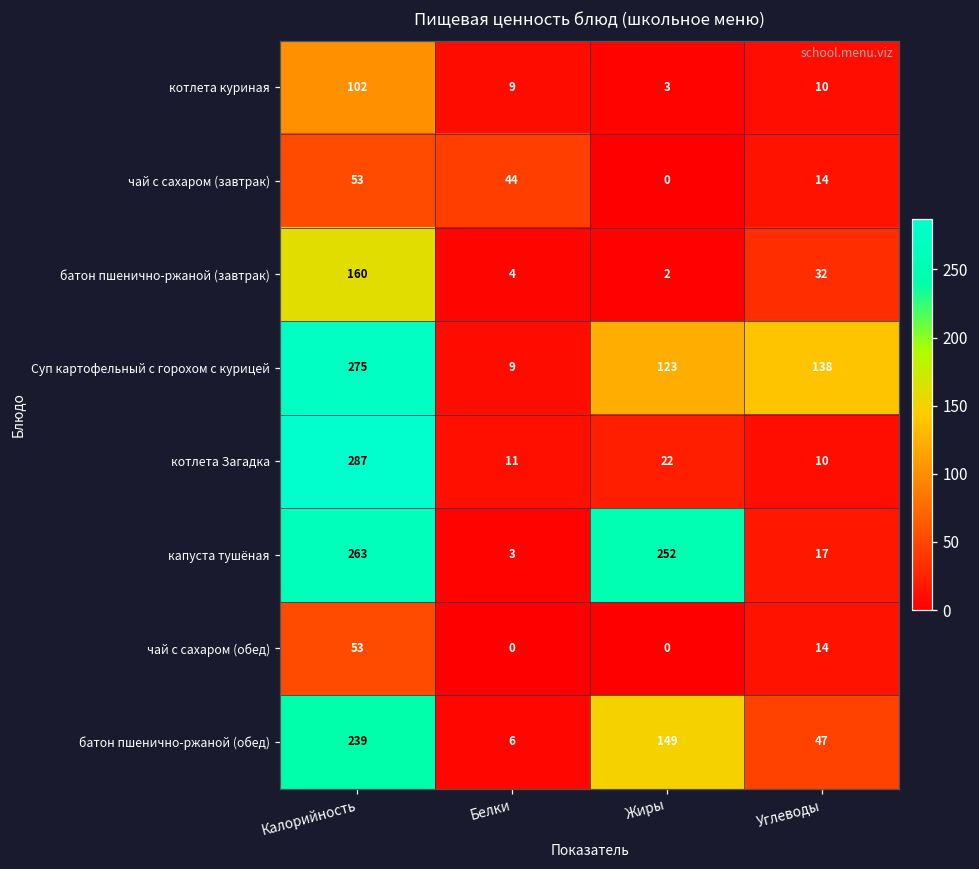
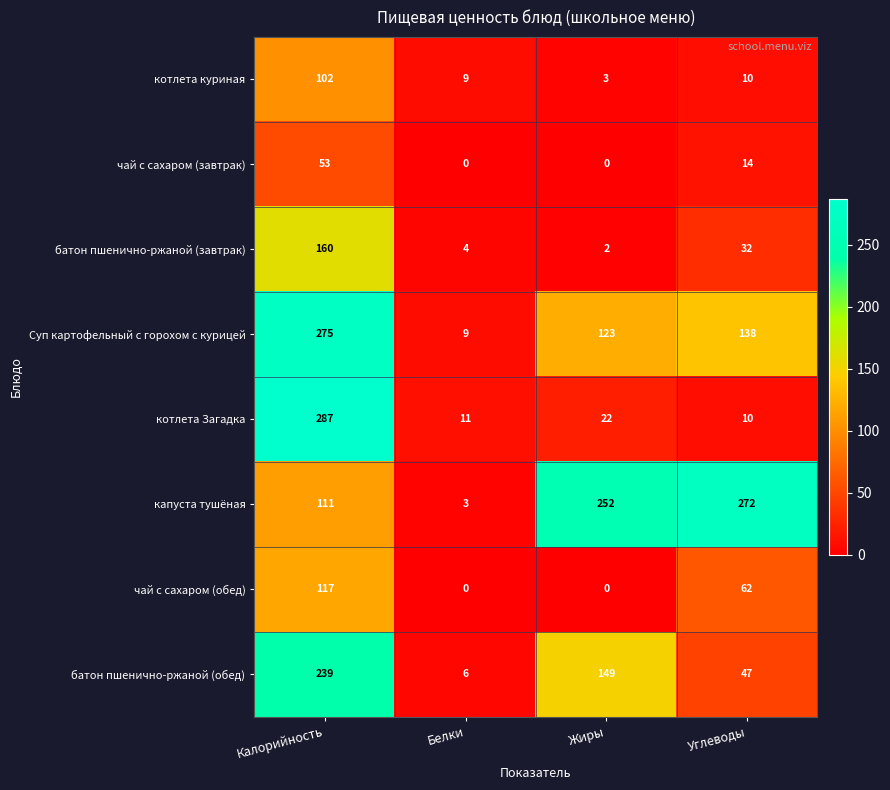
  {
    "котлета куриная": {
      "Калорийность": 102,
      "Белки": 9,
      "Жиры": 3
    },
    "чай с сахаром (завтрак)": {
      "Калорийность": 53,
-     "Белки": 44,
+     "Белки": 0,
      "Жиры": 0,
      "Углеводы": 14
    },
    "батон пшенично-ржаной (завтрак)": {
      "Калорийность": 160,
      "Белки": 4,
      "Жиры": 2,
      "Углеводы": 32
    },
    "Суп картофельный с горохом с курицей": {
      "Калорийность": 275,
      "Белки": 9,
      "Жиры": 123,
      "Углеводы": 138
    },
    "котлета Загадка": {
      "Калорийность": 287,
      "Белки": 11,
      "Жиры": 22,
      "Углеводы": 10
    },
    "капуста тушёная": {
-     "Калорийность": 263,
+     "Калорийность": 111,
      "Белки": 3,
      "Жиры": 252,
-     "Углеводы": 17
+     "Углеводы": 272
    },
    "чай с сахаром (обед)": {
-     "Калорийность": 53,
+     "Калорийность": 117,
      "Белки": 0,
      "Жиры": 0,
-     "Углеводы": 14
+     "Углеводы": 62
    },
    "батон пшенично-ржаной (обед)": {
      "Калорийность": 239,
      "Белки": 6,
      "Жиры": 149,
      "Углеводы": 47
    }
  }
